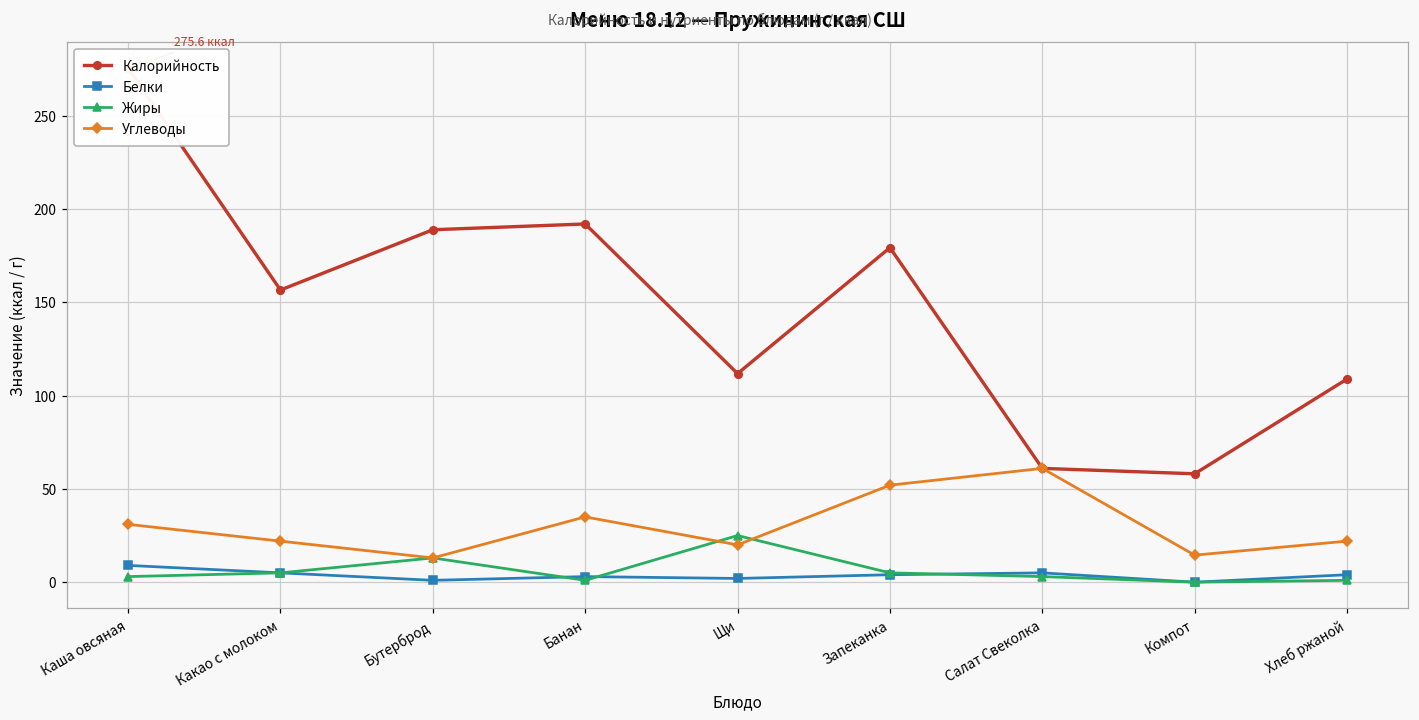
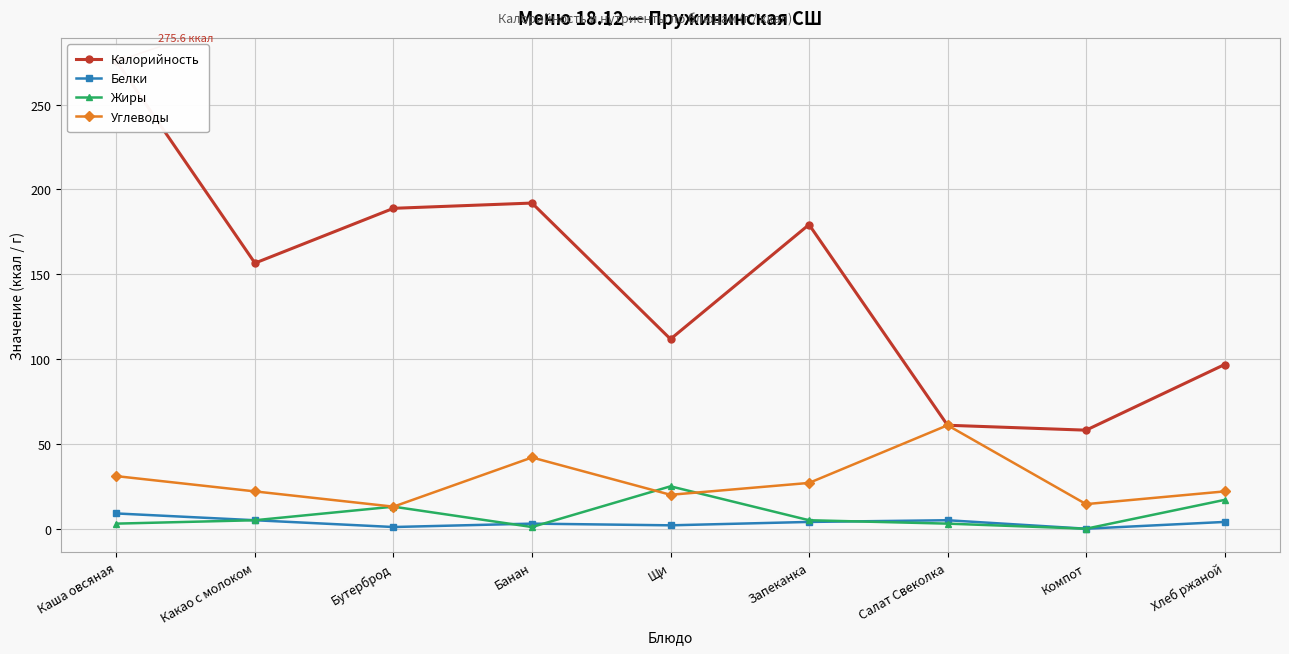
  {
    "Калорийность": {
      "Какао с молоком": 157,
      "Бутерброд": 189,
      "Банан": 192,
      "Щи": 112,
      "Запеканка": 179,
      "Компот": 58,
-     "Хлеб ржаной": 109
+     "Хлеб ржаной": 97
    },
    "Белки": {
      "Каша овсяная": 9,
      "Бутерброд": 1,
      "Банан": 3,
      "Щи": 2,
      "Салат Свеколка": 5,
      "Хлеб ржаной": 4
    },
    "Жиры": {
      "Каша овсяная": 3,
      "Банан": 1,
      "Щи": 25,
      "Салат Свеколка": 3,
-     "Хлеб ржаной": 1
+     "Хлеб ржаной": 17
    },
    "Углеводы": {
      "Каша овсяная": 31,
      "Какао с молоком": 22,
-     "Банан": 35,
+     "Банан": 42,
      "Щи": 20,
-     "Запеканка": 52,
+     "Запеканка": 27,
      "Компот": 15,
      "Хлеб ржаной": 22
    }
  }
